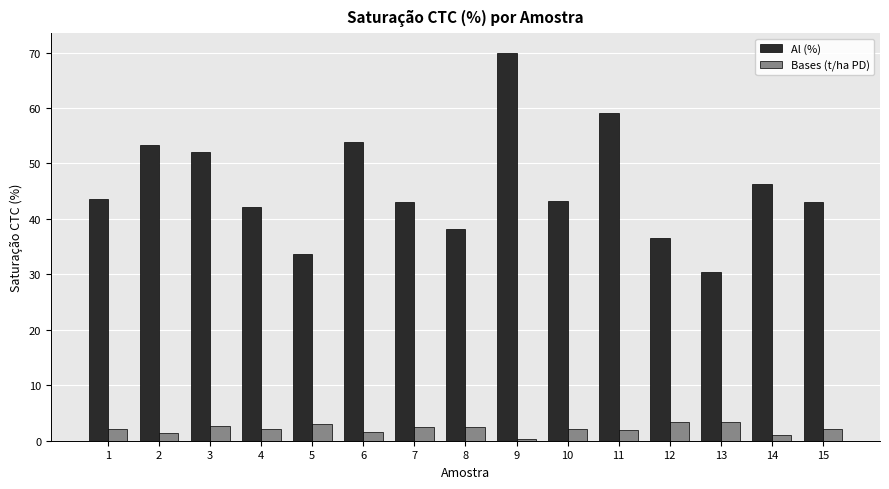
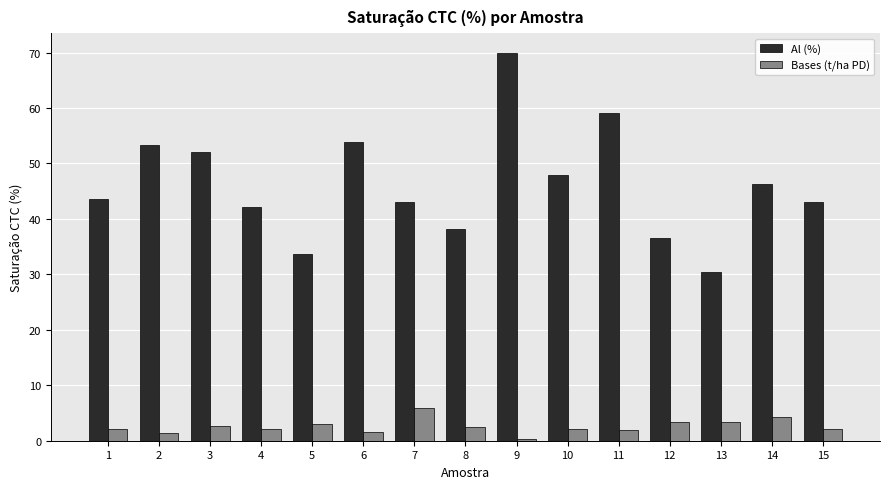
  {
    "Al (%)": {
      "1": 44,
      "2": 53,
      "3": 52,
      "4": 42,
      "5": 34,
      "6": 54,
      "7": 43,
      "8": 38,
      "9": 70,
-     "10": 43,
+     "10": 48,
      "11": 59,
      "12": 37,
      "13": 31,
      "14": 46,
      "15": 43
    },
    "Bases (t/ha PD)": {
      "1": 2,
      "2": 1,
      "3": 3,
      "4": 2,
      "5": 3,
      "6": 2,
-     "7": 3,
+     "7": 6,
      "8": 3,
      "10": 2,
      "11": 2,
      "12": 3,
      "13": 3,
-     "14": 1,
+     "14": 4,
      "15": 2
    }
  }
